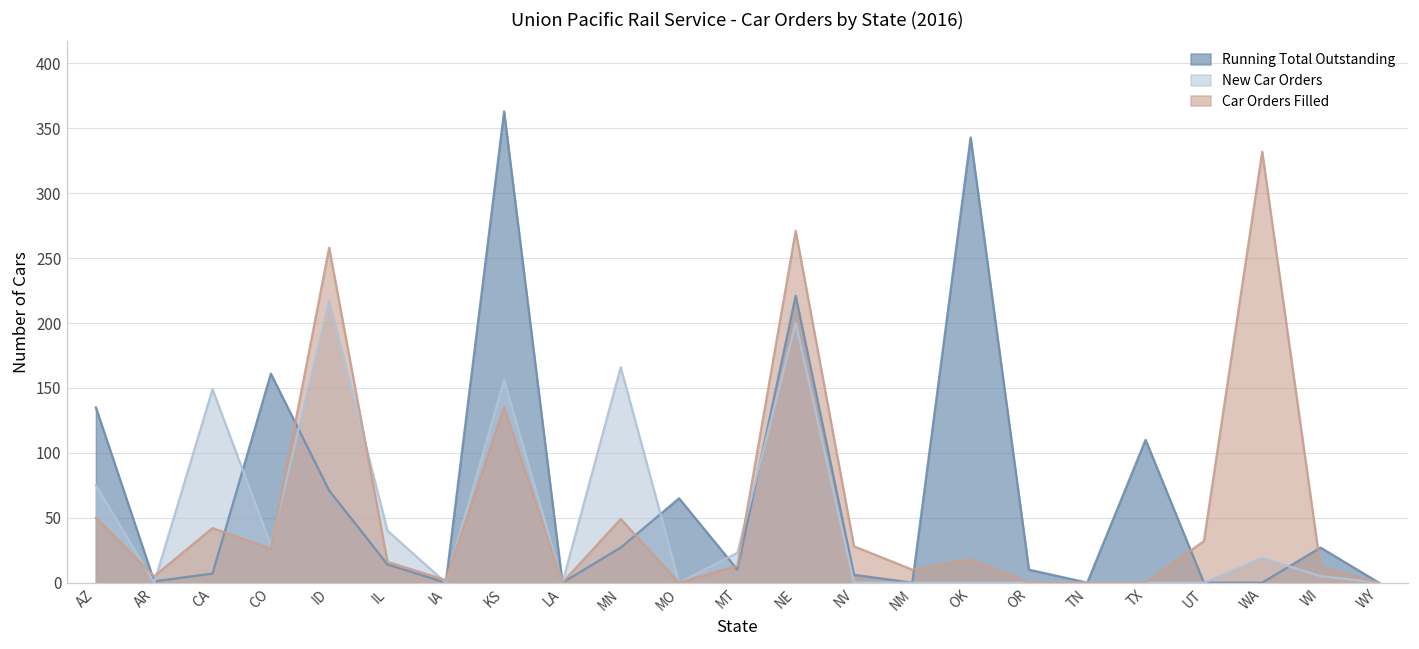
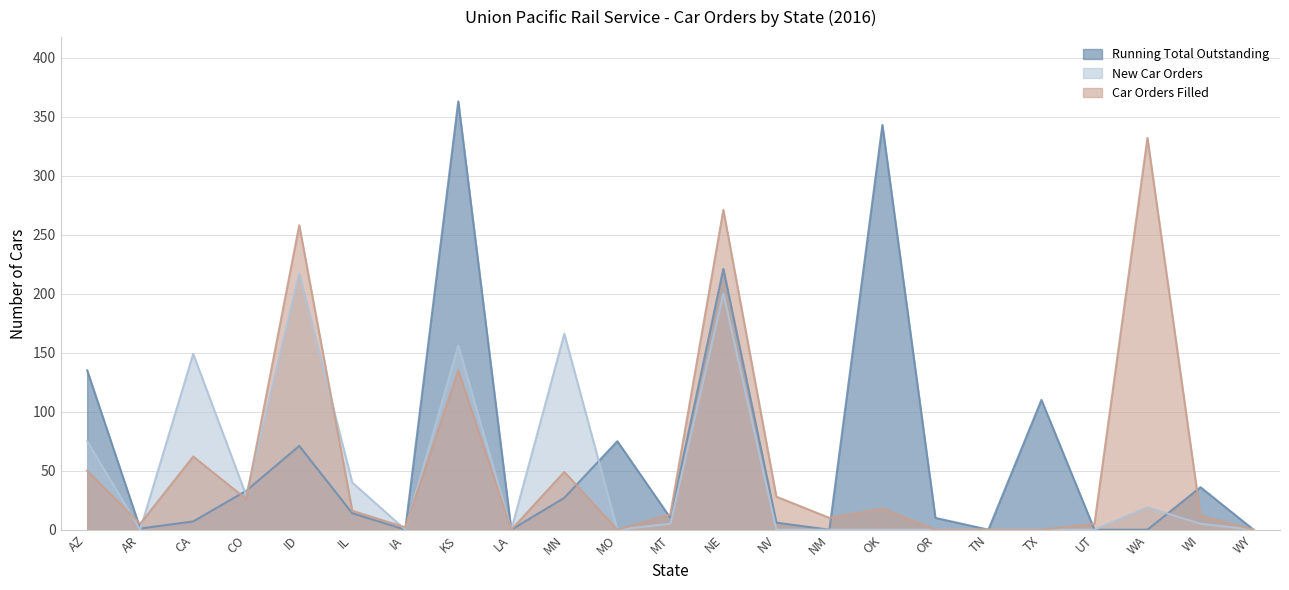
  {
    "Running Total Outstanding": {
      "AZ": 135,
      "CA": 7,
-     "CO": 161,
+     "CO": 33,
      "ID": 71,
      "KS": 363,
      "MN": 27,
-     "MO": 65,
+     "MO": 75,
      "MT": 10,
      "NE": 221,
      "NV": 6,
      "OK": 343,
      "OR": 10,
      "TX": 110,
      "WA": 0,
-     "WI": 27
+     "WI": 36
    },
    "New Car Orders": {
      "AZ": 75,
      "CA": 149,
      "CO": 29,
      "ID": 217,
      "IL": 40,
      "KS": 156,
      "MN": 166,
-     "MT": 23,
+     "MT": 5,
      "NE": 200,
      "NV": 0,
      "OK": 0,
      "WA": 19,
      "WI": 5
    },
    "Car Orders Filled": {
      "AZ": 50,
      "AR": 5,
-     "CA": 42,
+     "CA": 62,
      "CO": 26,
      "ID": 258,
      "KS": 135,
      "MN": 49,
      "MT": 13,
      "NE": 271,
      "NV": 28,
      "NM": 10,
      "OK": 18,
-     "UT": 32,
+     "UT": 5,
      "WA": 332,
      "WI": 12
    }
  }
